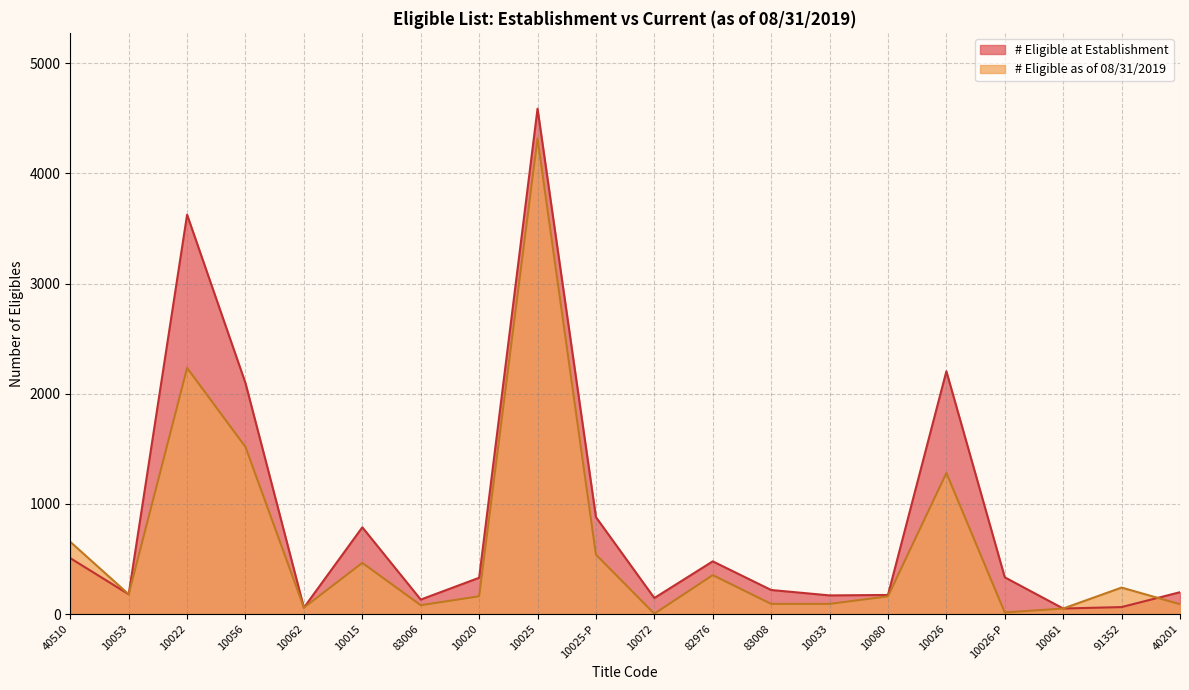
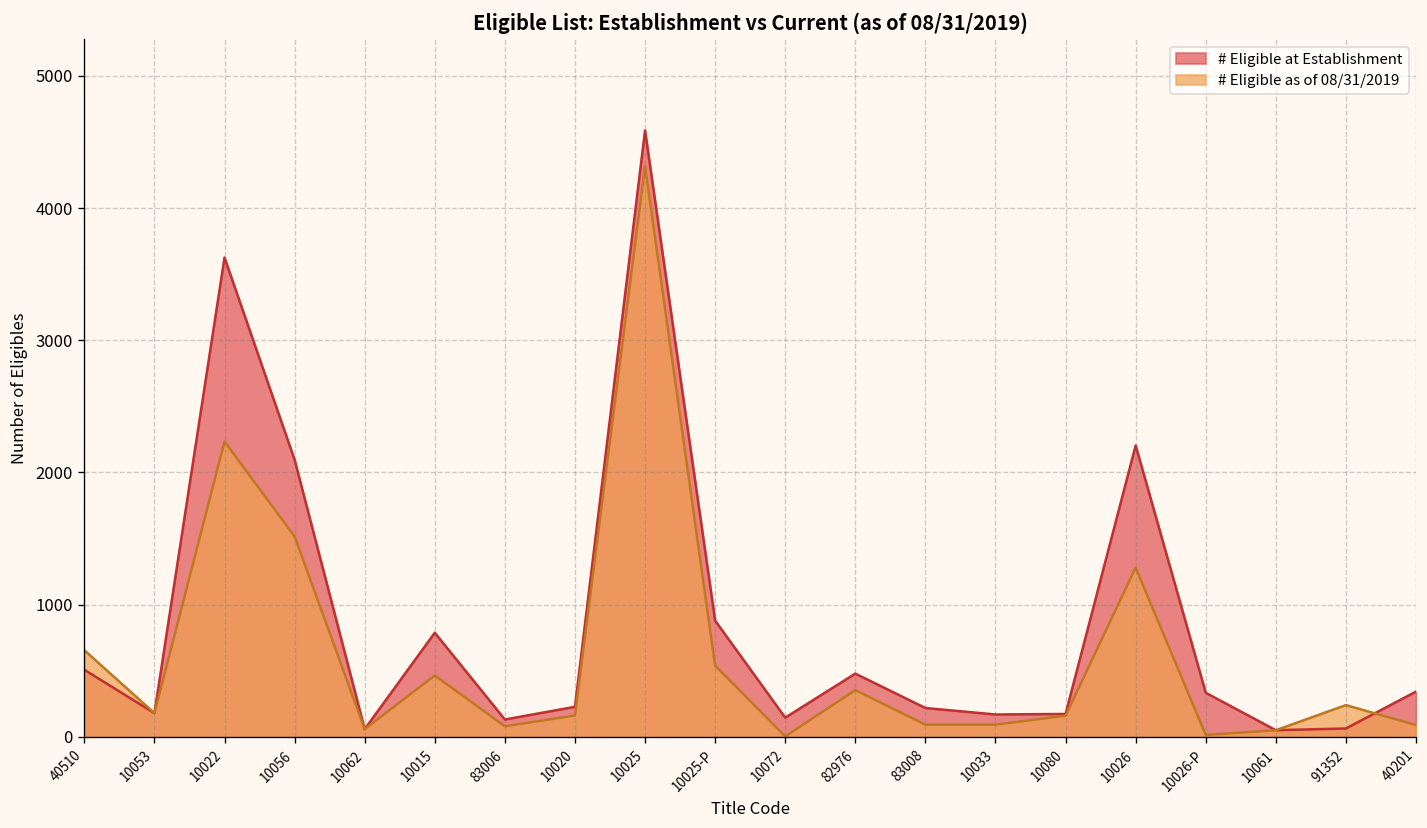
  {
    "# Eligible at Establishment": {
      "40510": 510,
      "10022": 3630,
      "10056": 2100,
      "10015": 790,
      "83006": 130,
-     "10020": 330,
+     "10020": 230,
      "10025": 4590,
      "10025-P": 880,
      "10072": 150,
      "82976": 480,
      "83008": 220,
      "10033": 170,
      "10026": 2200,
      "10026-P": 330,
      "91352": 60,
-     "40201": 200
+     "40201": 340
    },
    "# Eligible as of 08/31/2019": {
      "40510": 660,
      "10022": 2230,
      "10056": 1520,
      "10015": 470,
      "83006": 80,
      "10020": 160,
      "10025": 4320,
      "10025-P": 540,
      "10072": 0,
      "82976": 350,
      "83008": 90,
      "10033": 90,
      "10026": 1280,
      "10026-P": 20,
      "91352": 240,
      "40201": 90
    }
  }
